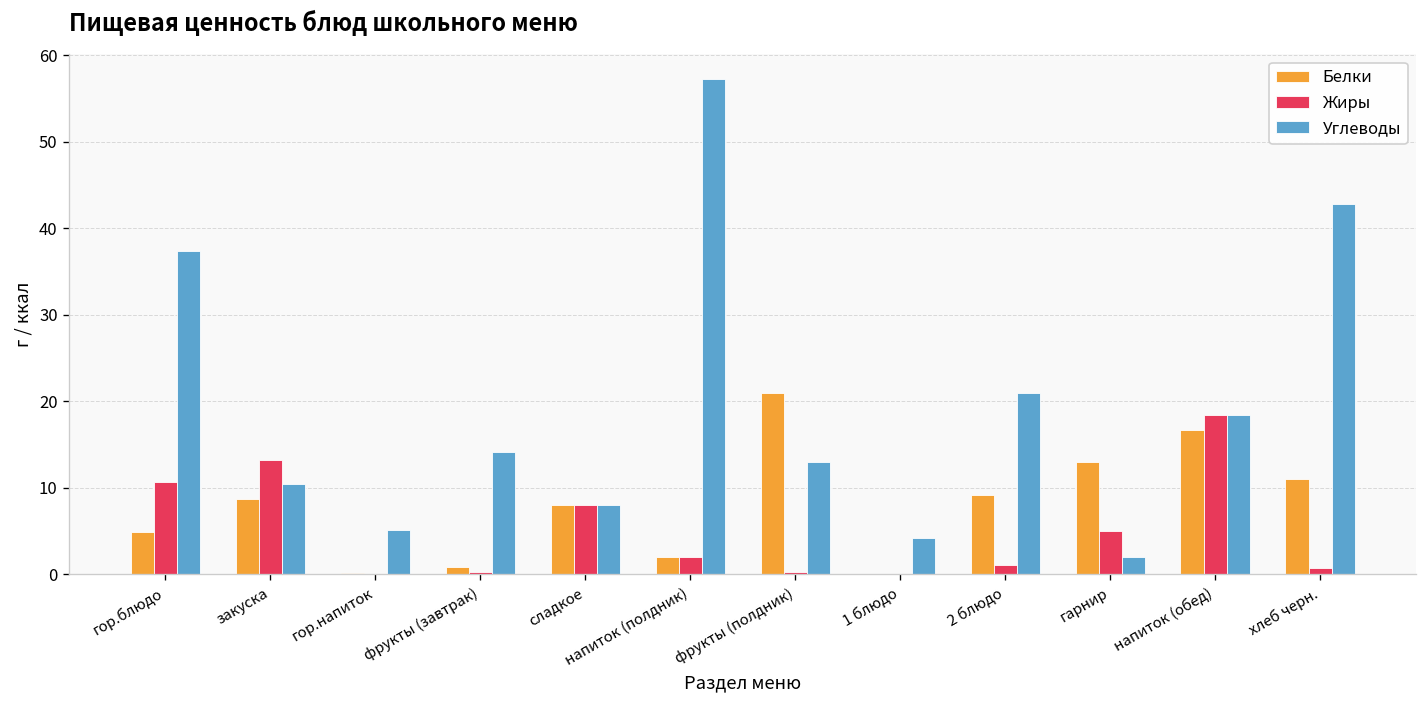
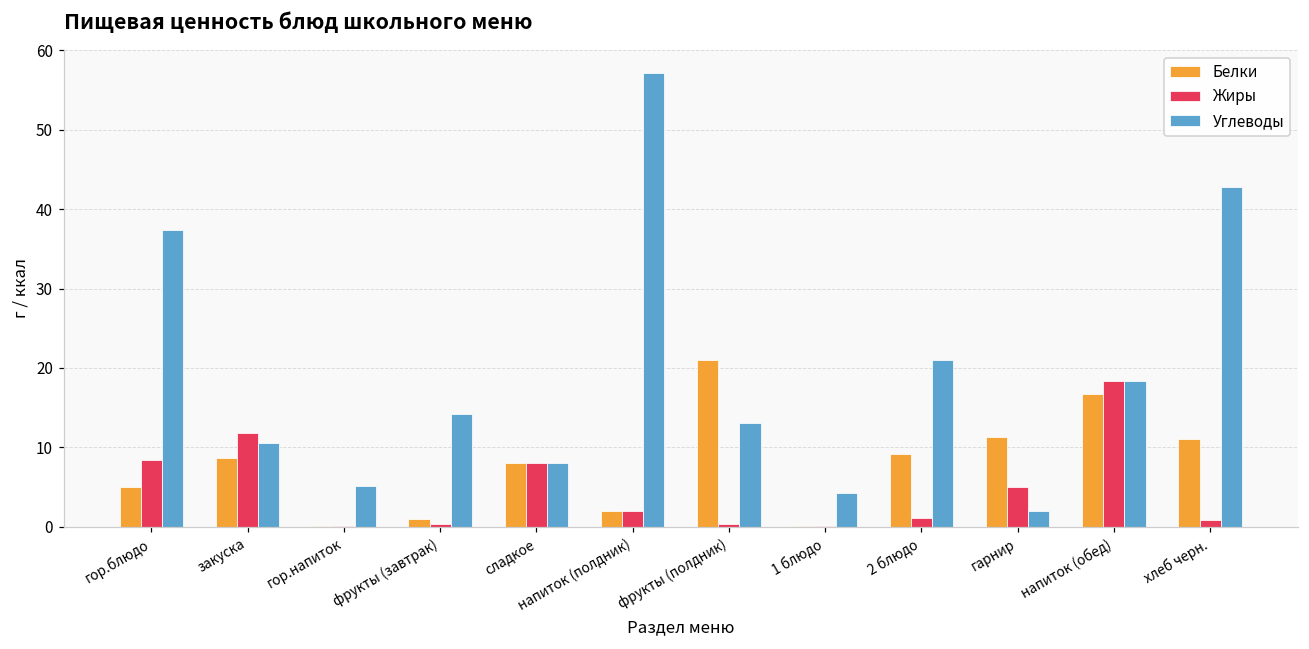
  {
    "Белки": {
      "гор.блюдо": 5,
      "закуска": 9,
      "фрукты (завтрак)": 1,
      "сладкое": 8,
      "напиток (полдник)": 2,
      "фрукты (полдник)": 21,
      "2 блюдо": 9,
-     "гарнир": 13,
+     "гарнир": 11,
      "напиток (обед)": 17,
      "хлеб черн.": 11
    },
    "Жиры": {
-     "гор.блюдо": 11,
-     "закуска": 13,
+     "гор.блюдо": 8,
+     "закуска": 12,
      "сладкое": 8,
      "напиток (полдник)": 2,
      "2 блюдо": 1,
      "гарнир": 5,
      "напиток (обед)": 18,
      "хлеб черн.": 1
    },
    "Углеводы": {
      "гор.блюдо": 37,
      "закуска": 11,
      "гор.напиток": 5,
      "фрукты (завтрак)": 14,
      "сладкое": 8,
      "напиток (полдник)": 57,
      "фрукты (полдник)": 13,
      "1 блюдо": 4,
      "2 блюдо": 21,
      "гарнир": 2,
      "напиток (обед)": 18,
      "хлеб черн.": 43
    }
  }
